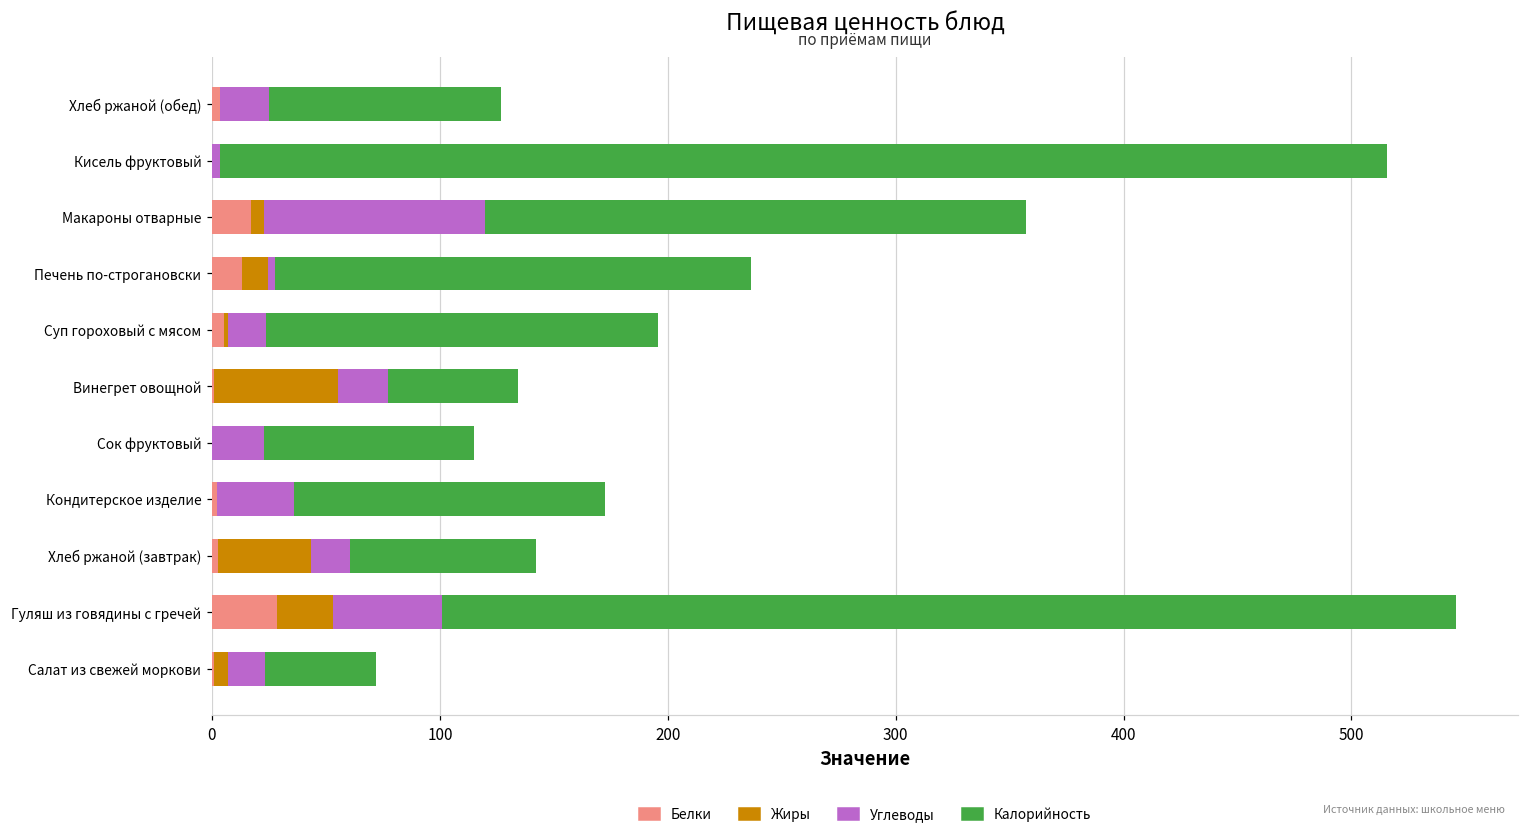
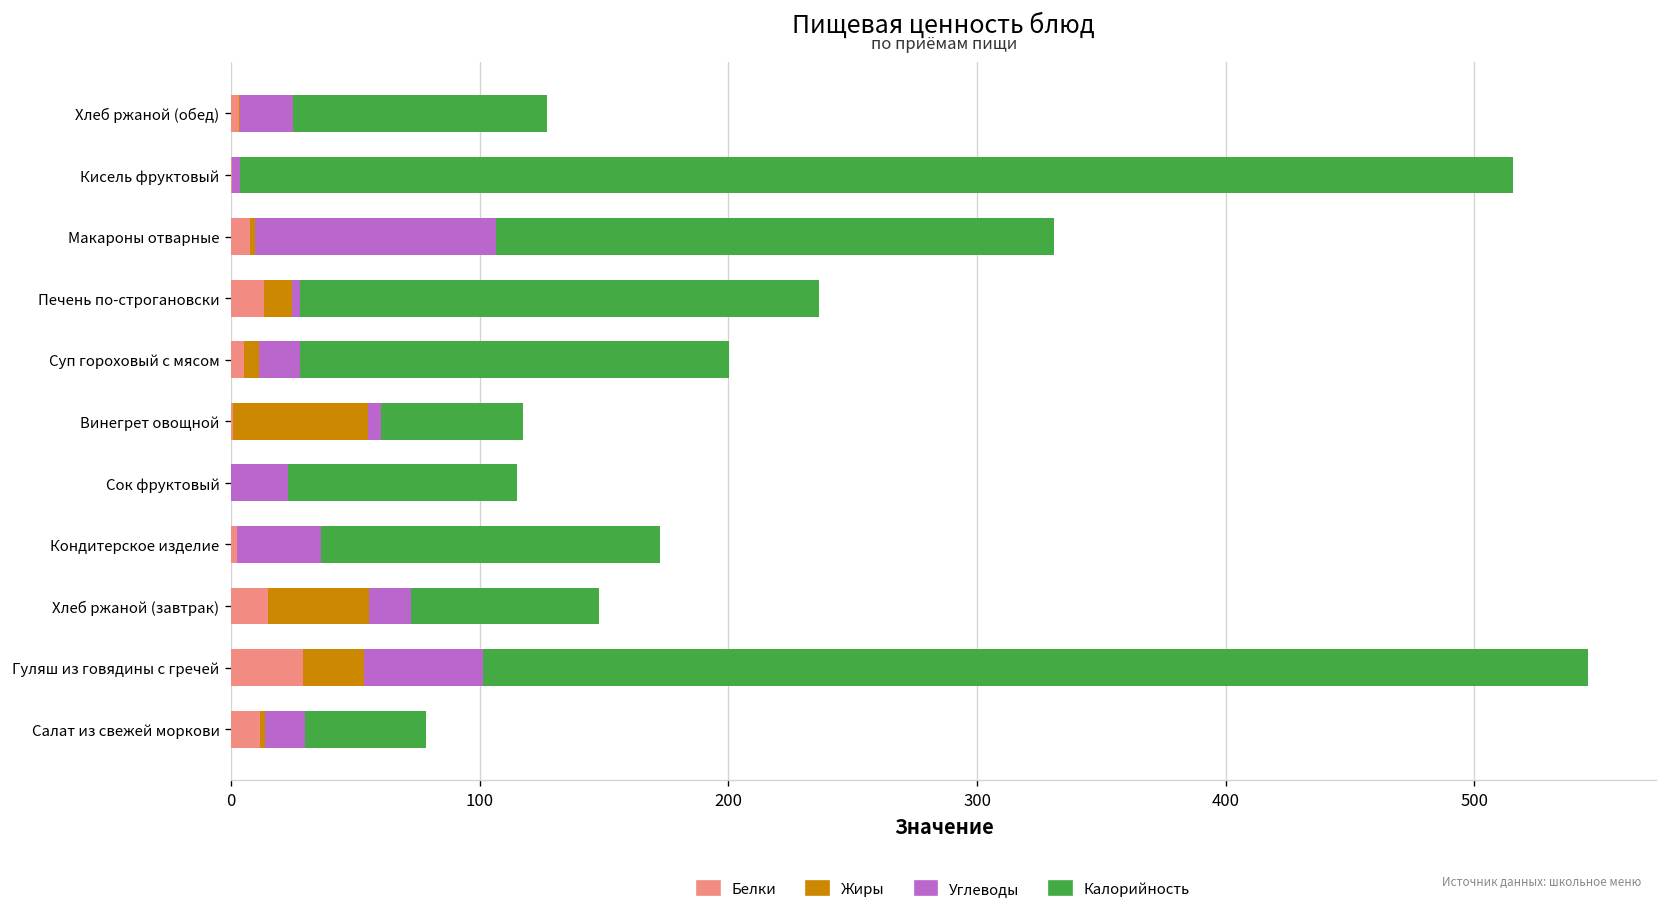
  {
    "Белки": {
      "Хлеб ржаной (обед)": 3,
-     "Макароны отварные": 17,
+     "Макароны отварные": 7,
      "Печень по-строгановски": 13,
      "Суп гороховый с мясом": 5,
      "Сок фруктовый": 0,
      "Кондитерское изделие": 2,
-     "Хлеб ржаной (завтрак)": 3,
+     "Хлеб ржаной (завтрак)": 15,
      "Гуляш из говядины с гречей": 29,
-     "Салат из свежей моркови": 1
+     "Салат из свежей моркови": 12
    },
    "Жиры": {
      "Кисель фруктовый": 0,
-     "Макароны отварные": 6,
+     "Макароны отварные": 2,
      "Печень по-строгановски": 11,
-     "Суп гороховый с мясом": 2,
+     "Суп гороховый с мясом": 6,
      "Винегрет овощной": 54,
      "Сок фруктовый": 0,
      "Кондитерское изделие": 0,
      "Хлеб ржаной (завтрак)": 41,
      "Гуляш из говядины с гречей": 25,
-     "Салат из свежей моркови": 6
+     "Салат из свежей моркови": 2
    },
    "Углеводы": {
      "Хлеб ржаной (обед)": 21,
      "Кисель фруктовый": 3,
      "Макароны отварные": 97,
      "Печень по-строгановски": 3,
      "Суп гороховый с мясом": 17,
-     "Винегрет овощной": 22,
+     "Винегрет овощной": 5,
      "Сок фруктовый": 23,
      "Кондитерское изделие": 34,
      "Хлеб ржаной (завтрак)": 17,
      "Гуляш из говядины с гречей": 48,
      "Салат из свежей моркови": 16
    },
    "Калорийность": {
      "Хлеб ржаной (обед)": 102,
      "Кисель фруктовый": 512,
-     "Макароны отварные": 237,
+     "Макароны отварные": 225,
      "Печень по-строгановски": 209,
      "Суп гороховый с мясом": 172,
      "Винегрет овощной": 57,
      "Сок фруктовый": 92,
      "Кондитерское изделие": 137,
-     "Хлеб ржаной (завтрак)": 82,
+     "Хлеб ржаной (завтрак)": 76,
      "Гуляш из говядины с гречей": 445,
      "Салат из свежей моркови": 49
    }
  }
